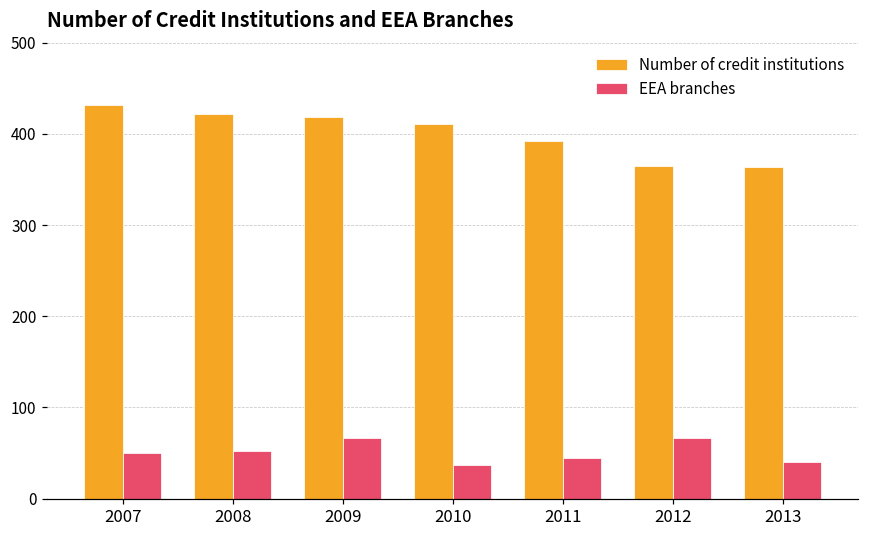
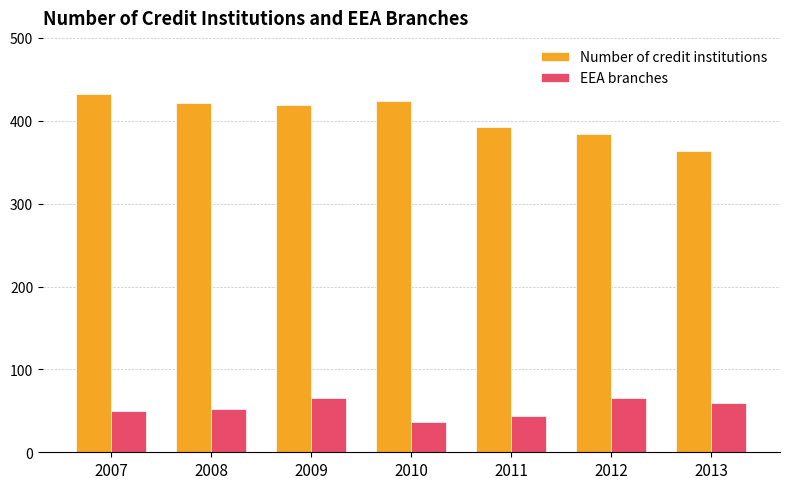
  {
    "Number of credit institutions": {
      "2007": 430,
      "2008": 420,
      "2009": 420,
-     "2010": 410,
+     "2010": 420,
      "2011": 390,
-     "2012": 370,
+     "2012": 380,
      "2013": 360
    },
    "EEA branches": {
      "2007": 50,
      "2008": 50,
      "2009": 70,
      "2010": 40,
      "2011": 40,
      "2012": 70,
-     "2013": 40
+     "2013": 60
    }
  }
